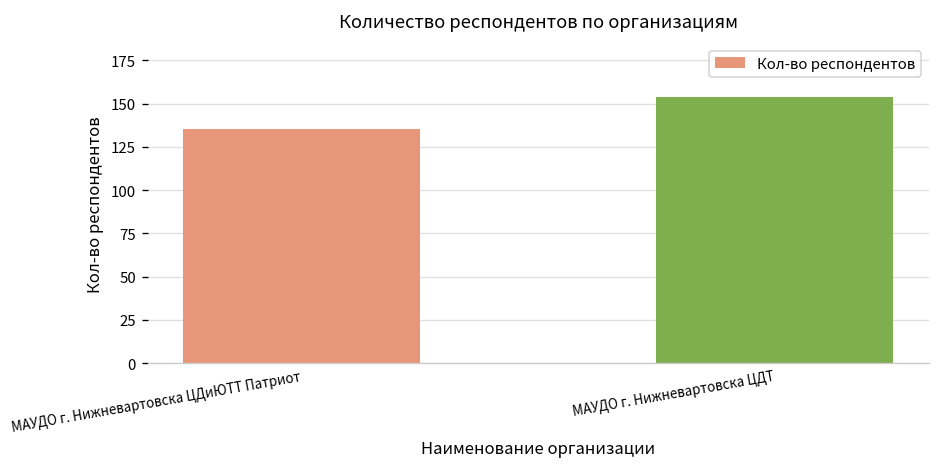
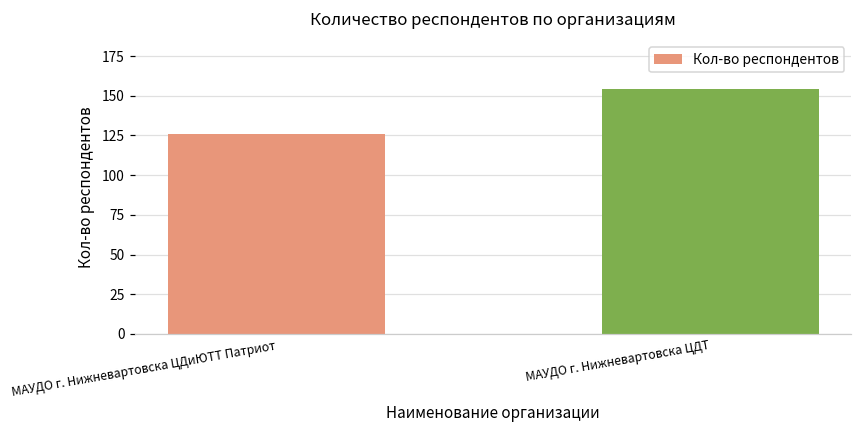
  {
-   "МАУДО г. Нижневартовска ЦДиЮТТ Патриот": 135,
+   "МАУДО г. Нижневартовска ЦДиЮТТ Патриот": 126,
    "МАУДО г. Нижневартовска ЦДТ": 154
  }
